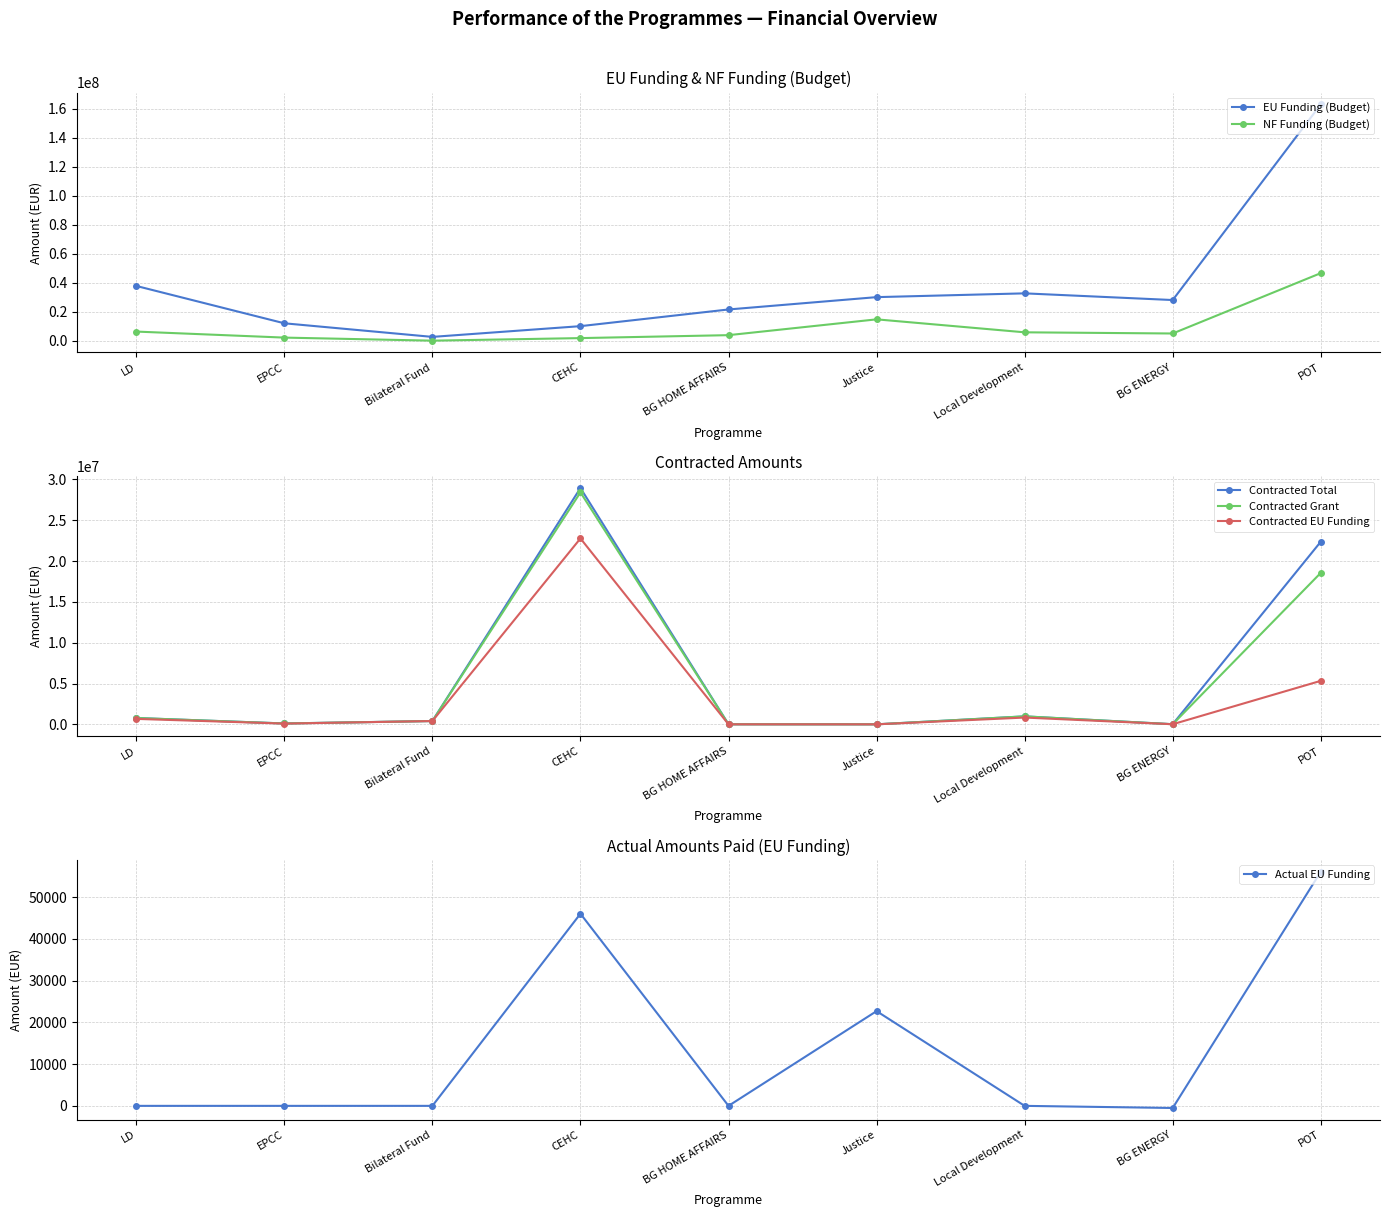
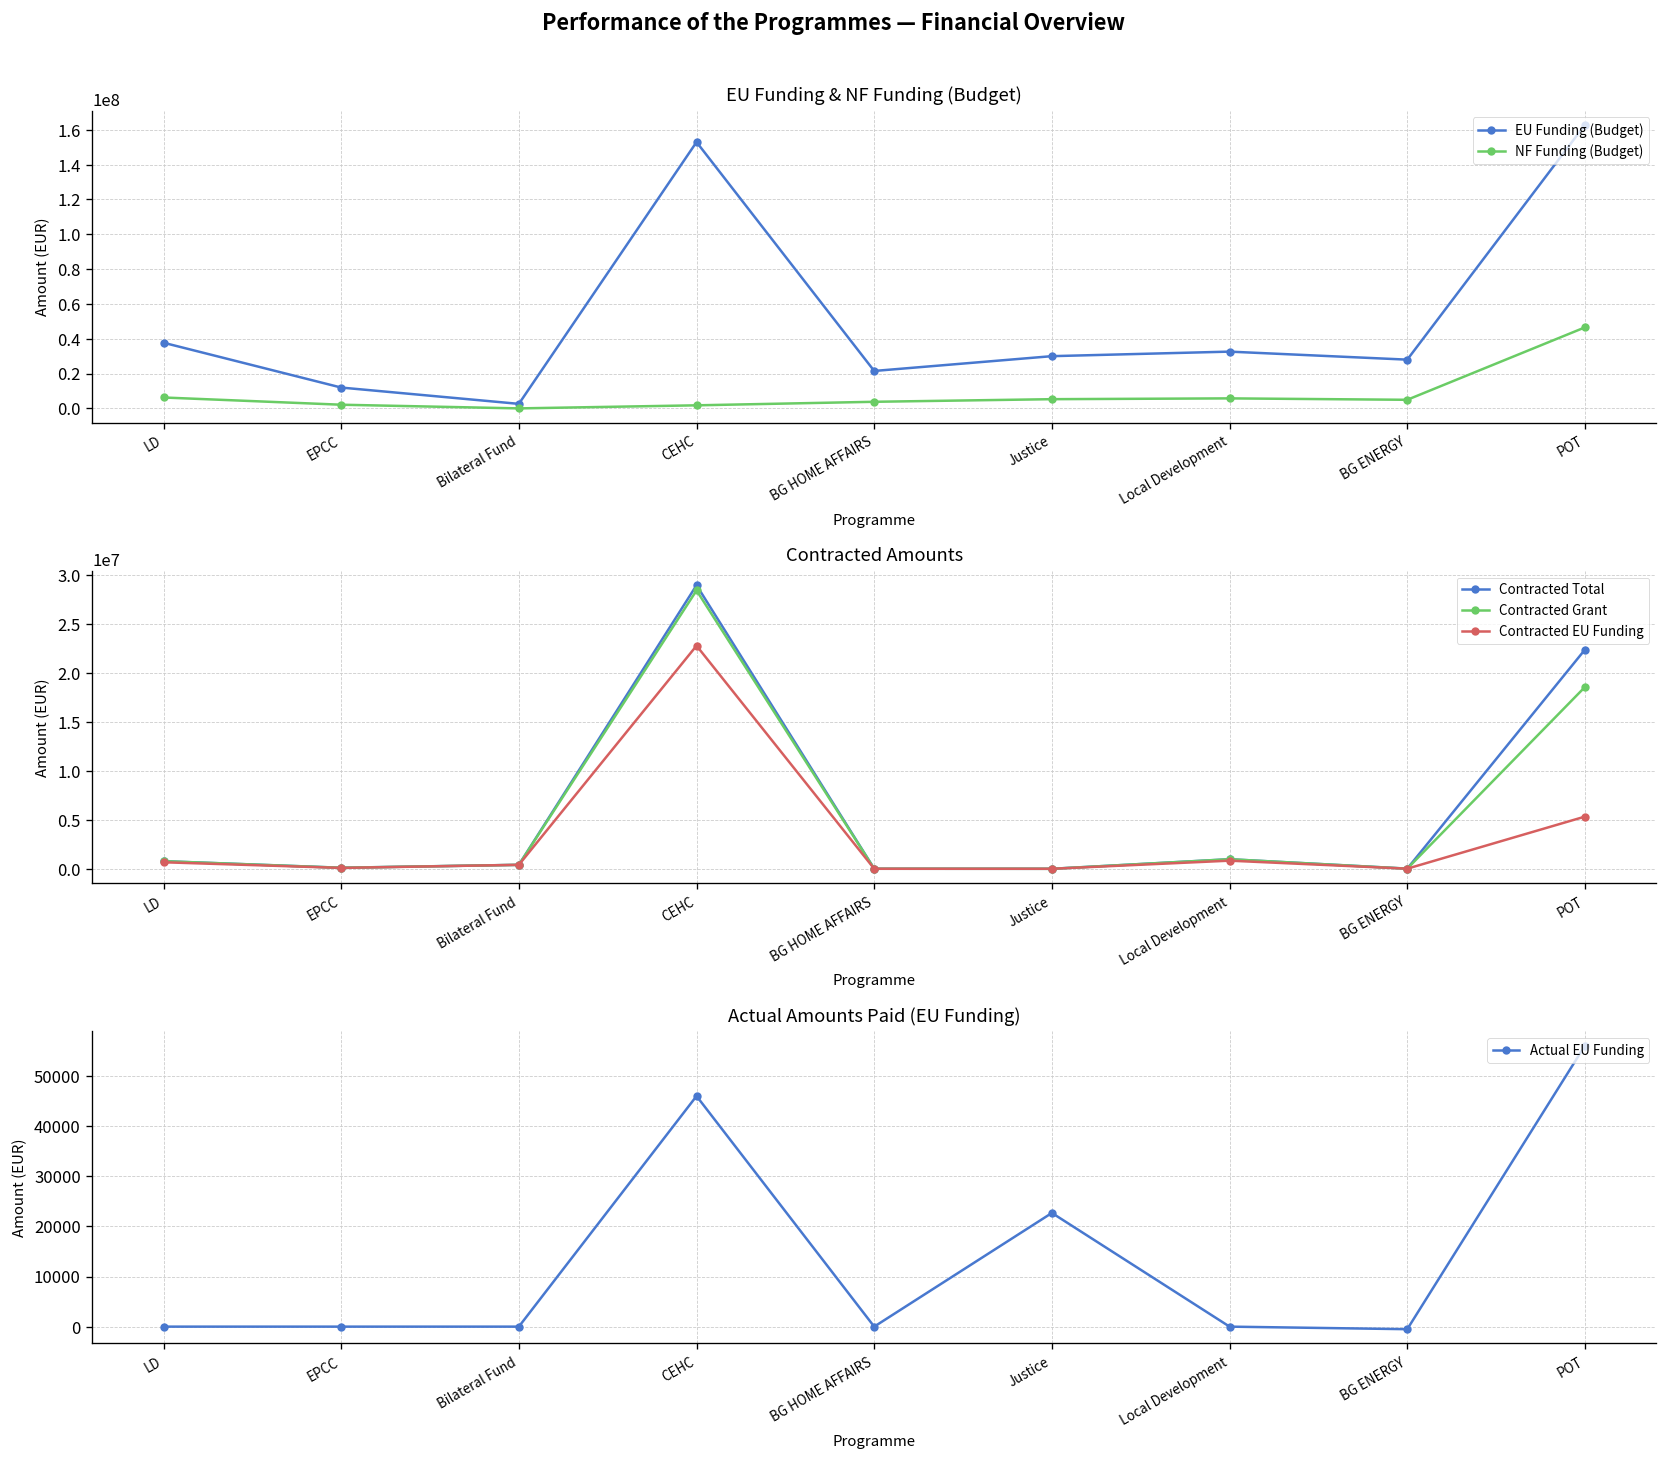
  {
    "EU Funding & NF Funding (Budget)": {
      "EU Funding (Budget)": {
        "LD": 38000000,
        "EPCC": 12000000,
        "Bilateral Fund": 3000000,
-       "CEHC": 10000000,
+       "CEHC": 153000000,
        "BG HOME AFFAIRS": 21000000,
        "Justice": 30000000,
        "Local Development": 33000000,
        "BG ENERGY": 28000000
      },
      "NF Funding (Budget)": {
        "LD": 6000000,
        "EPCC": 2000000,
        "Bilateral Fund": 0,
        "CEHC": 2000000,
        "BG HOME AFFAIRS": 4000000,
-       "Justice": 15000000,
+       "Justice": 5000000,
        "Local Development": 6000000,
        "BG ENERGY": 5000000,
        "POT": 47000000
      }
    },
    "Contracted Amounts": {
      "Contracted Total": {
        "CEHC": 29000000,
        "POT": 22000000
      },
      "Contracted Grant": {
        "CEHC": 28000000,
        "POT": 19000000
      },
      "Contracted EU Funding": {
        "CEHC": 23000000,
        "POT": 5000000
      }
    },
    "Actual Amounts Paid (EU Funding)": {
      "LD": 0,
      "EPCC": 0,
      "Bilateral Fund": 0,
      "CEHC": 46000,
      "BG HOME AFFAIRS": 0,
      "Justice": 23000,
      "Local Development": 0,
      "BG ENERGY": -1000
    }
  }
